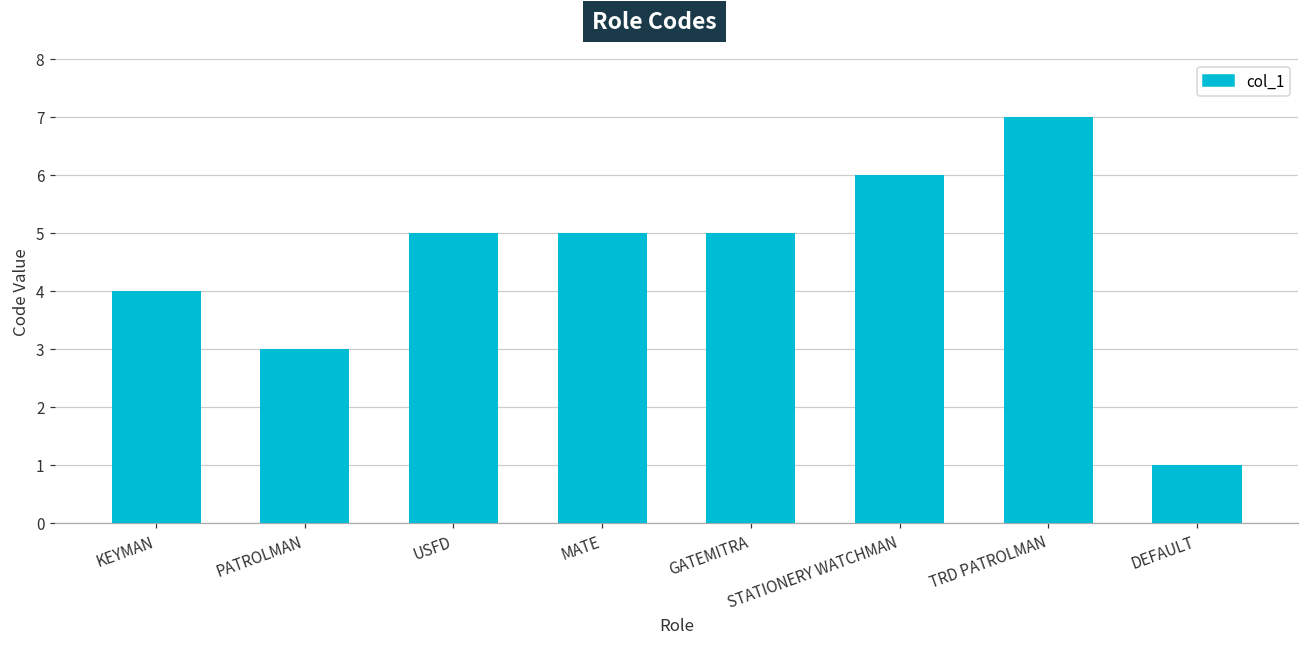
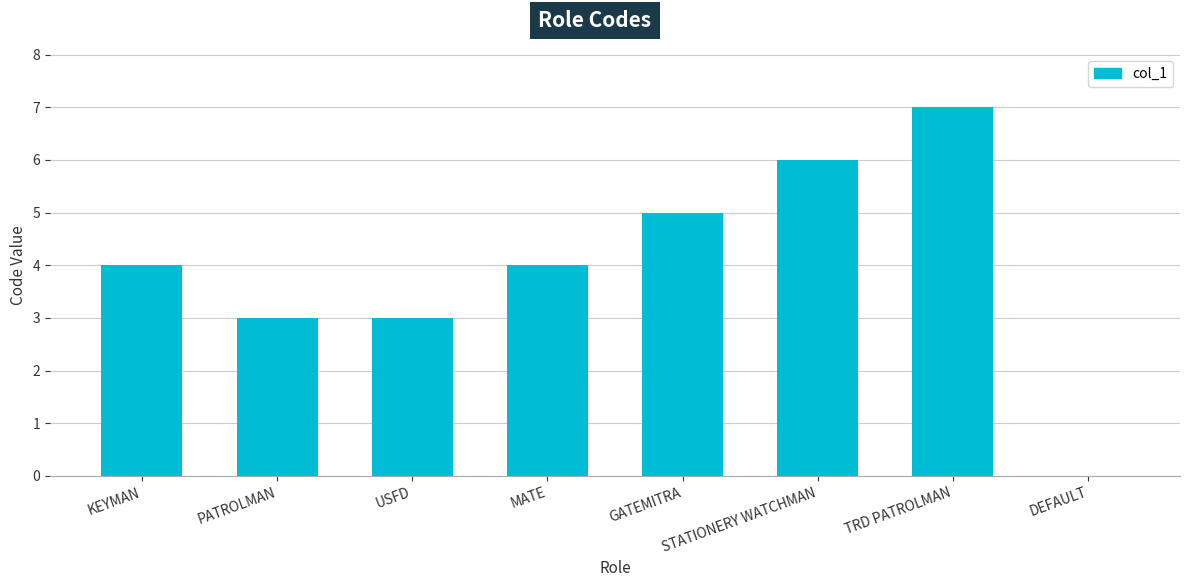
  {
    "KEYMAN": 4,
    "PATROLMAN": 3,
-   "USFD": 5,
-   "MATE": 5,
+   "USFD": 3,
+   "MATE": 4,
    "GATEMITRA": 5,
    "STATIONERY WATCHMAN": 6,
    "TRD PATROLMAN": 7,
-   "DEFAULT": 1
+   "DEFAULT": 0
  }
